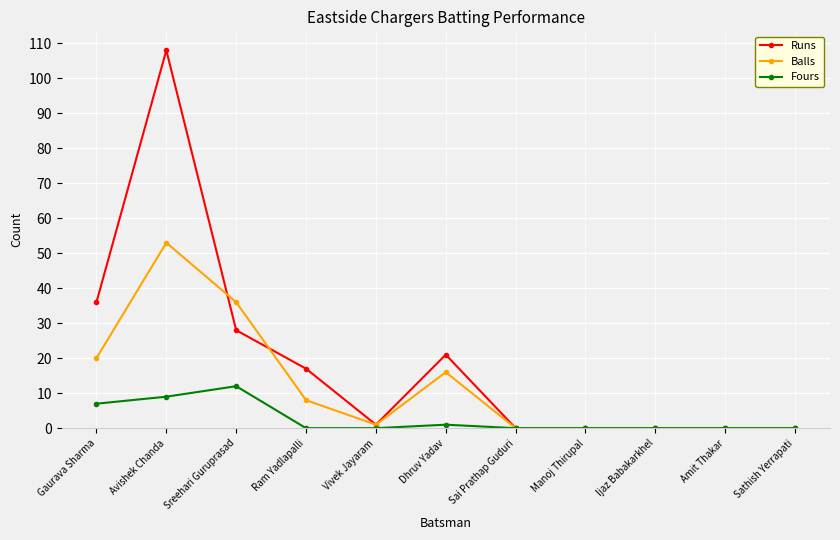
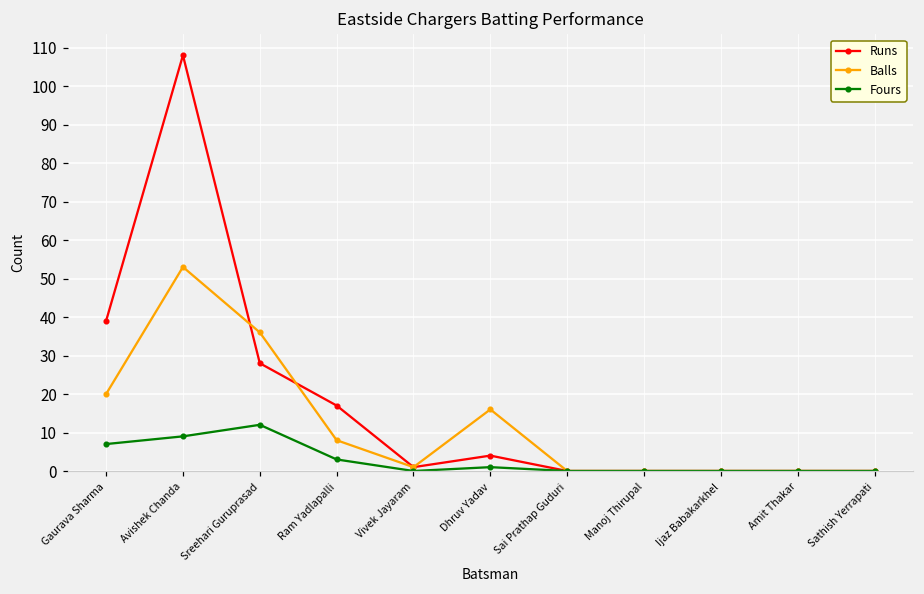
  {
    "Runs": {
-     "Gaurava Sharma": 36,
+     "Gaurava Sharma": 39,
      "Avishek Chanda": 108,
      "Sreehari Guruprasad": 28,
      "Ram Yadlapalli": 17,
-     "Dhruv Yadav": 21
+     "Dhruv Yadav": 4
    },
    "Balls": {
      "Gaurava Sharma": 20,
      "Avishek Chanda": 53,
      "Sreehari Guruprasad": 36,
      "Ram Yadlapalli": 8,
      "Dhruv Yadav": 16
    },
    "Fours": {
      "Gaurava Sharma": 7,
      "Avishek Chanda": 9,
      "Sreehari Guruprasad": 12,
-     "Ram Yadlapalli": 0,
+     "Ram Yadlapalli": 3,
      "Vivek Jayaram": 0,
      "Dhruv Yadav": 1
    }
  }
